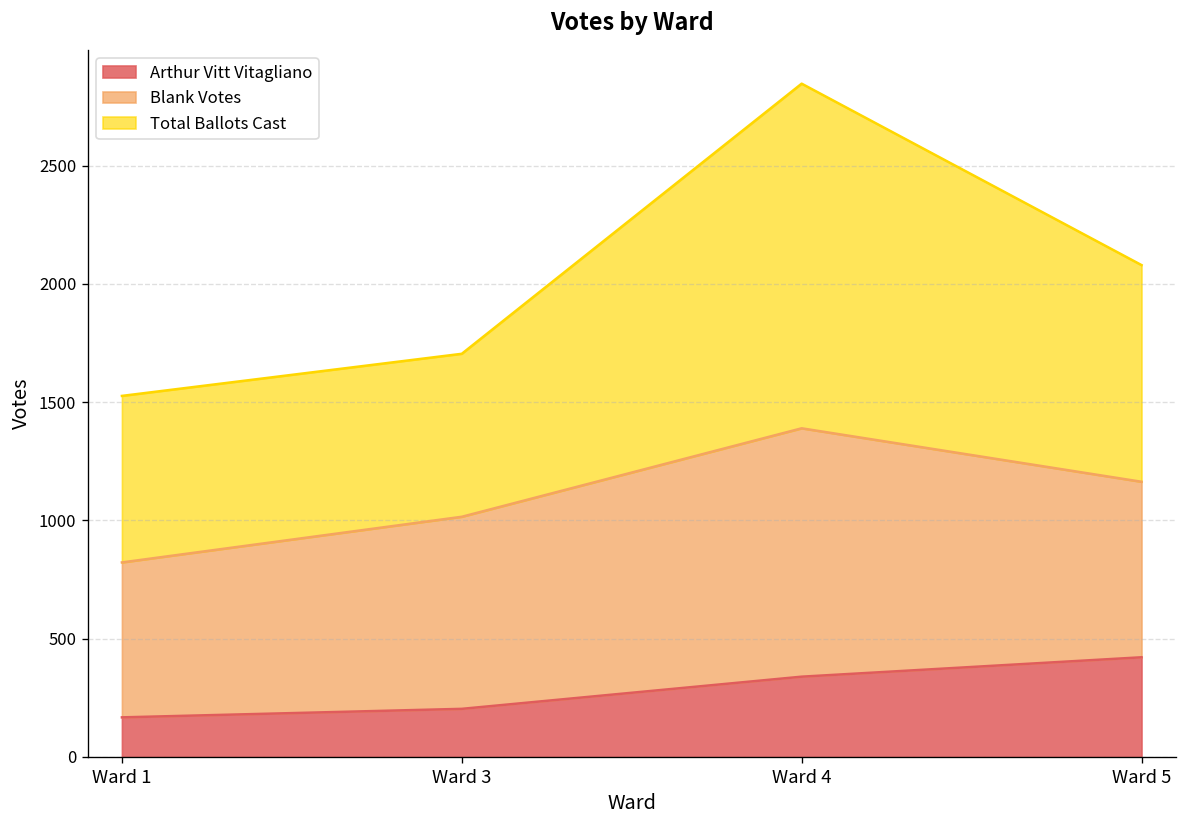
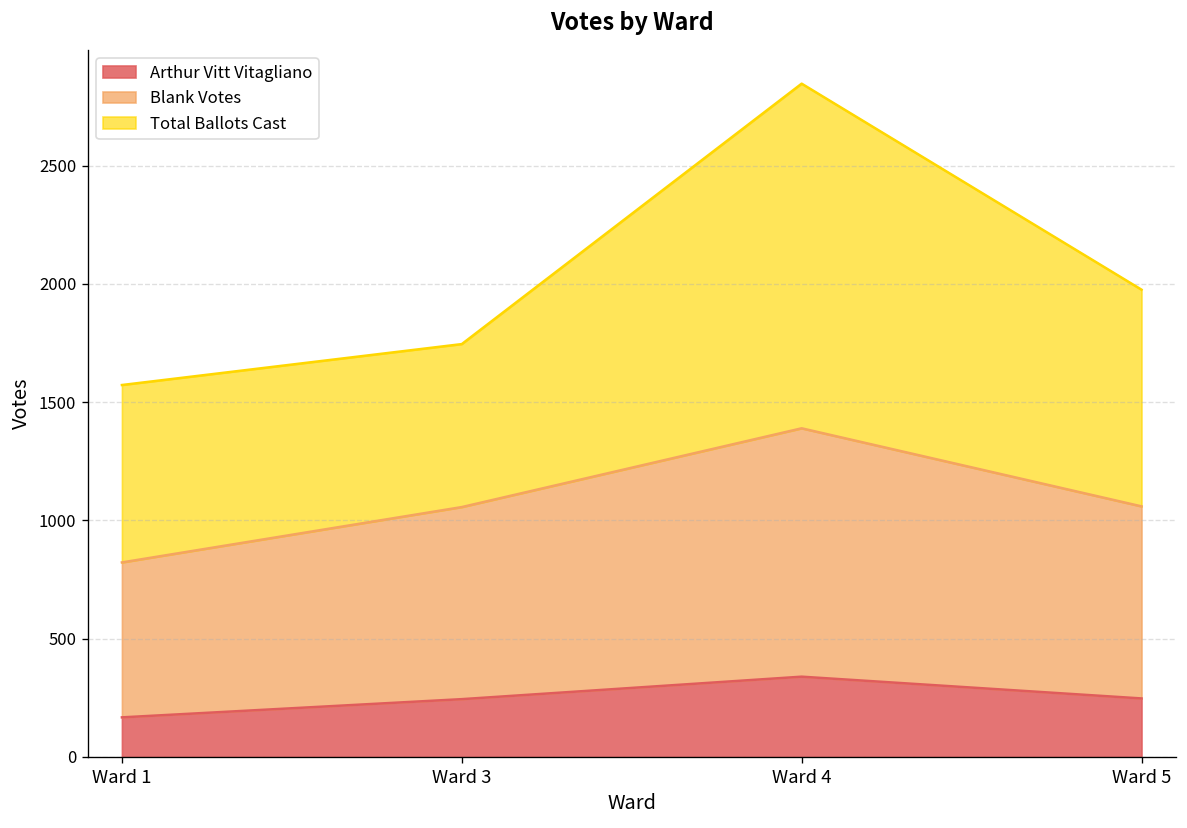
  {
    "Arthur Vitt Vitagliano": {
      "Ward 1": 170,
-     "Ward 3": 200,
+     "Ward 3": 240,
      "Ward 4": 340,
-     "Ward 5": 420
+     "Ward 5": 250
    },
    "Blank Votes": {
      "Ward 1": 660,
      "Ward 3": 810,
      "Ward 4": 1050,
-     "Ward 5": 740
+     "Ward 5": 810
    },
    "Total Ballots Cast": {
-     "Ward 1": 700,
+     "Ward 1": 750,
      "Ward 3": 690,
      "Ward 4": 1460,
      "Ward 5": 920
    }
  }
